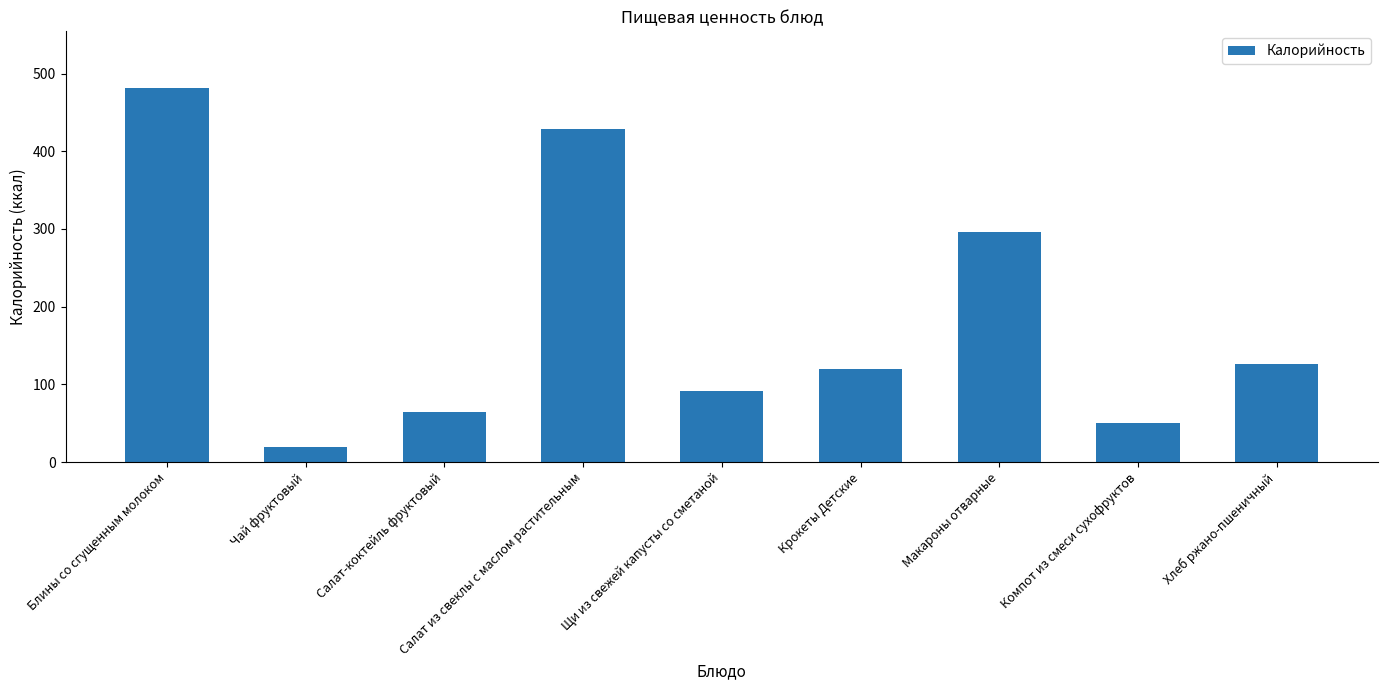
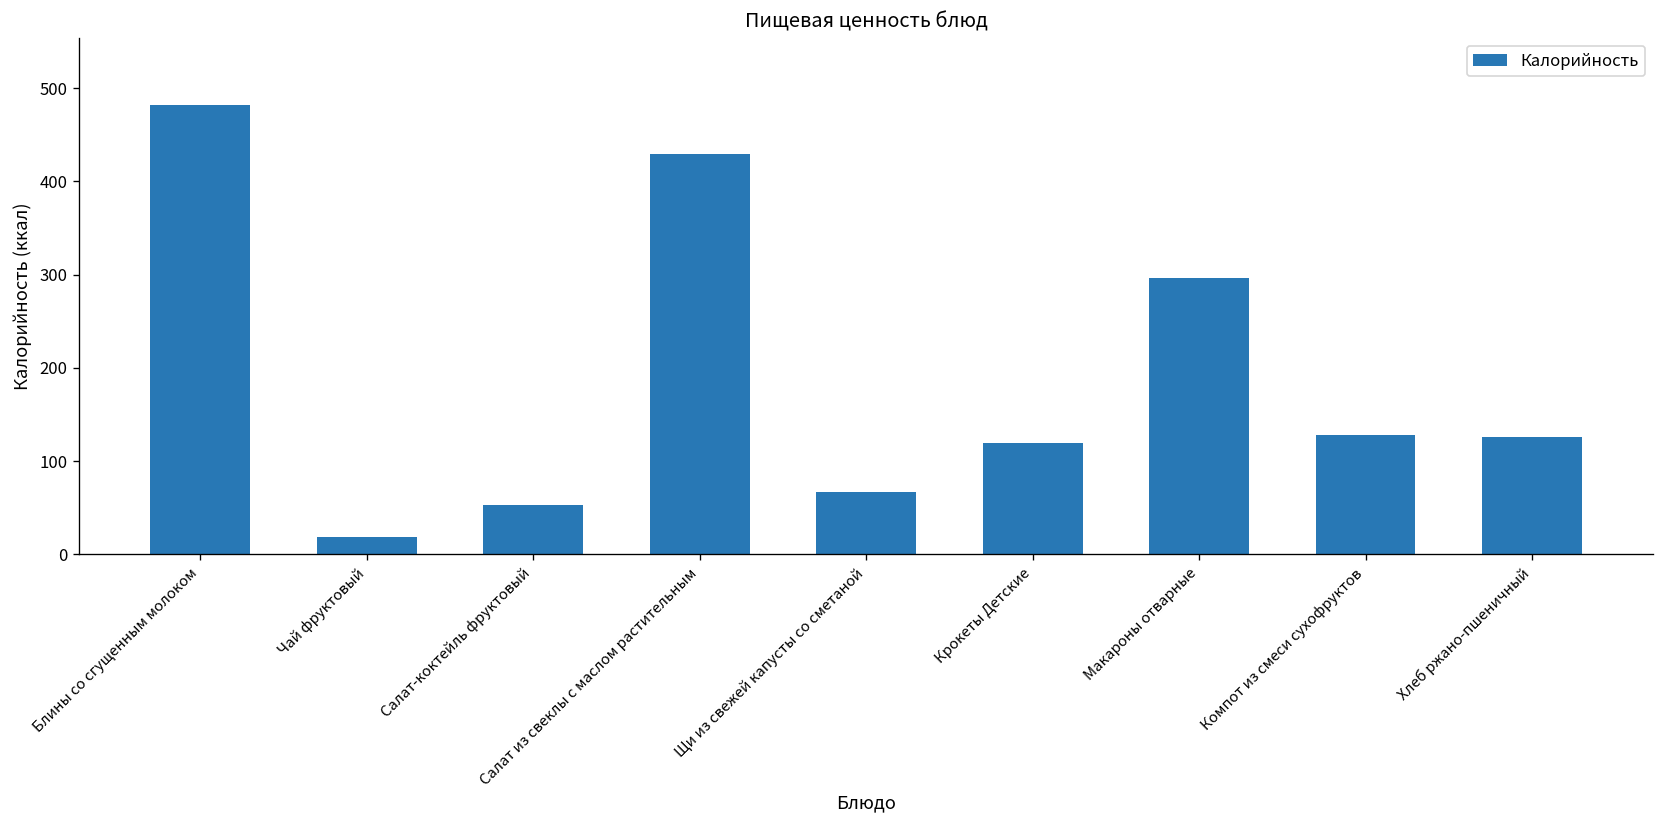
  {
    "Блины со сгущенным молоком": 480,
    "Чай фруктовый": 20,
-   "Салат-коктейль фруктовый": 70,
+   "Салат-коктейль фруктовый": 50,
    "Салат из свеклы с маслом растительным": 430,
-   "Щи из свежей капусты со сметаной": 90,
+   "Щи из свежей капусты со сметаной": 70,
    "Крокеты Детские": 120,
    "Макароны отварные": 300,
-   "Компот из смеси сухофруктов": 50,
+   "Компот из смеси сухофруктов": 130,
    "Хлеб ржано-пшеничный": 130
  }
